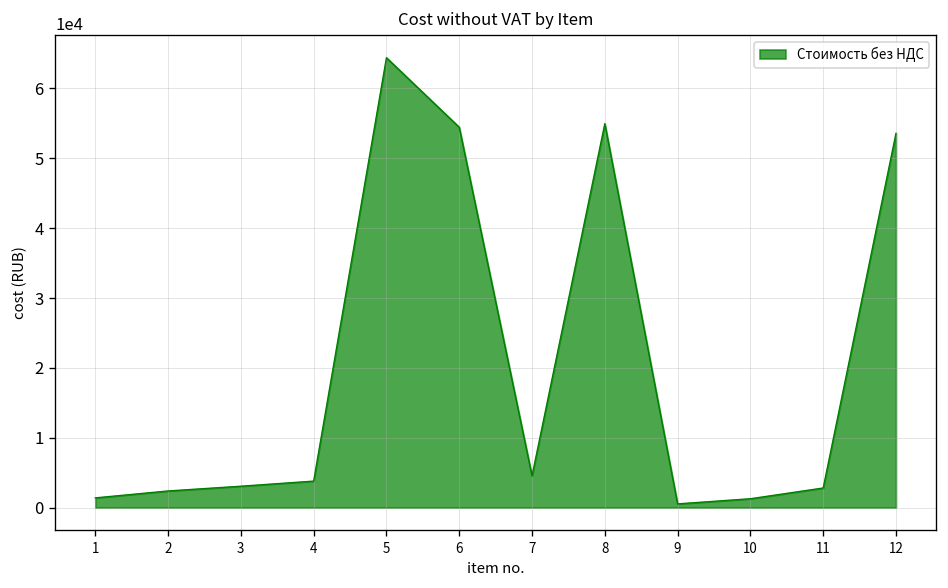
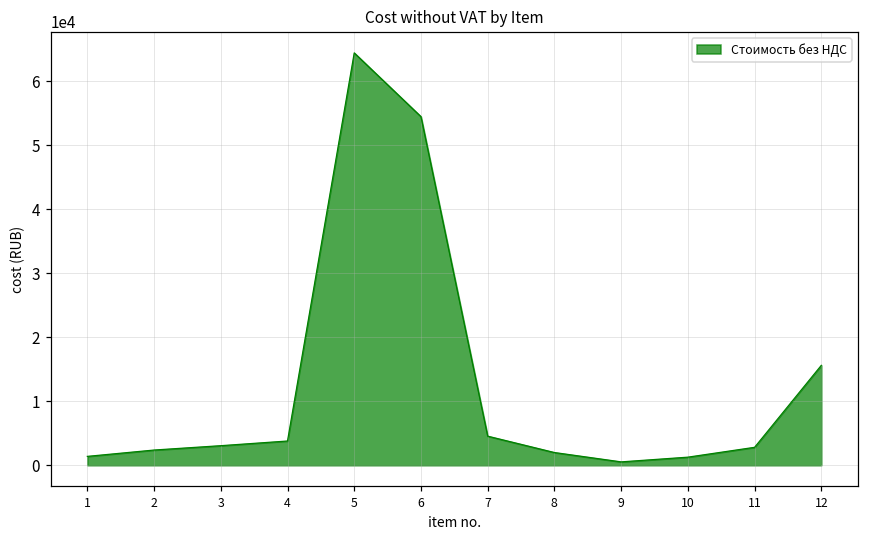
  {
    "1": 1000,
    "2": 2000,
    "3": 3000,
    "4": 4000,
    "5": 64000,
    "6": 54000,
    "7": 5000,
-   "8": 55000,
+   "8": 2000,
    "9": 1000,
    "10": 1000,
    "11": 3000,
-   "12": 54000
+   "12": 16000
  }
